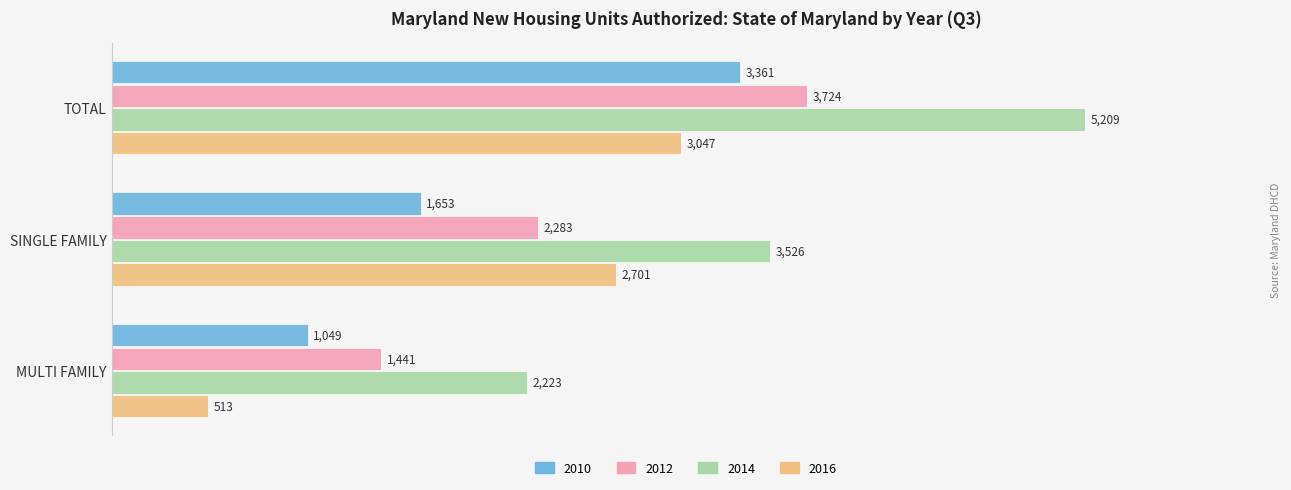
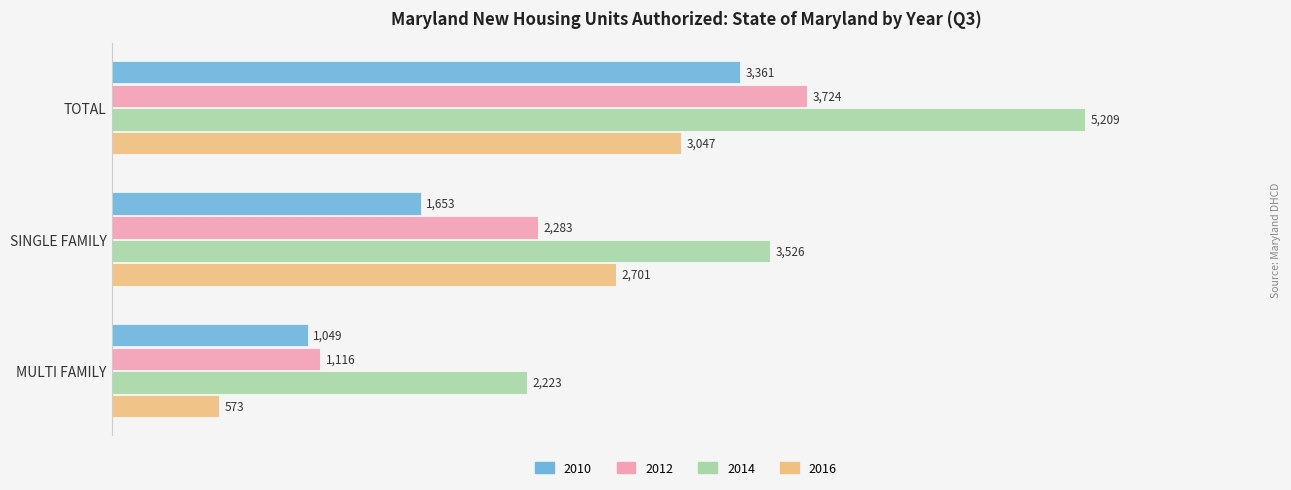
  {
    "2010": {
      "TOTAL": "3,361",
      "SINGLE FAMILY": "1,653",
      "MULTI FAMILY": "1,049"
    },
    "2012": {
      "TOTAL": "3,724",
      "SINGLE FAMILY": "2,283",
-     "MULTI FAMILY": "1,441"
+     "MULTI FAMILY": "1,116"
    },
    "2014": {
      "TOTAL": "5,209",
      "SINGLE FAMILY": "3,526",
      "MULTI FAMILY": "2,223"
    },
    "2016": {
      "TOTAL": "3,047",
      "SINGLE FAMILY": "2,701",
-     "MULTI FAMILY": "513"
+     "MULTI FAMILY": "573"
    }
  }
